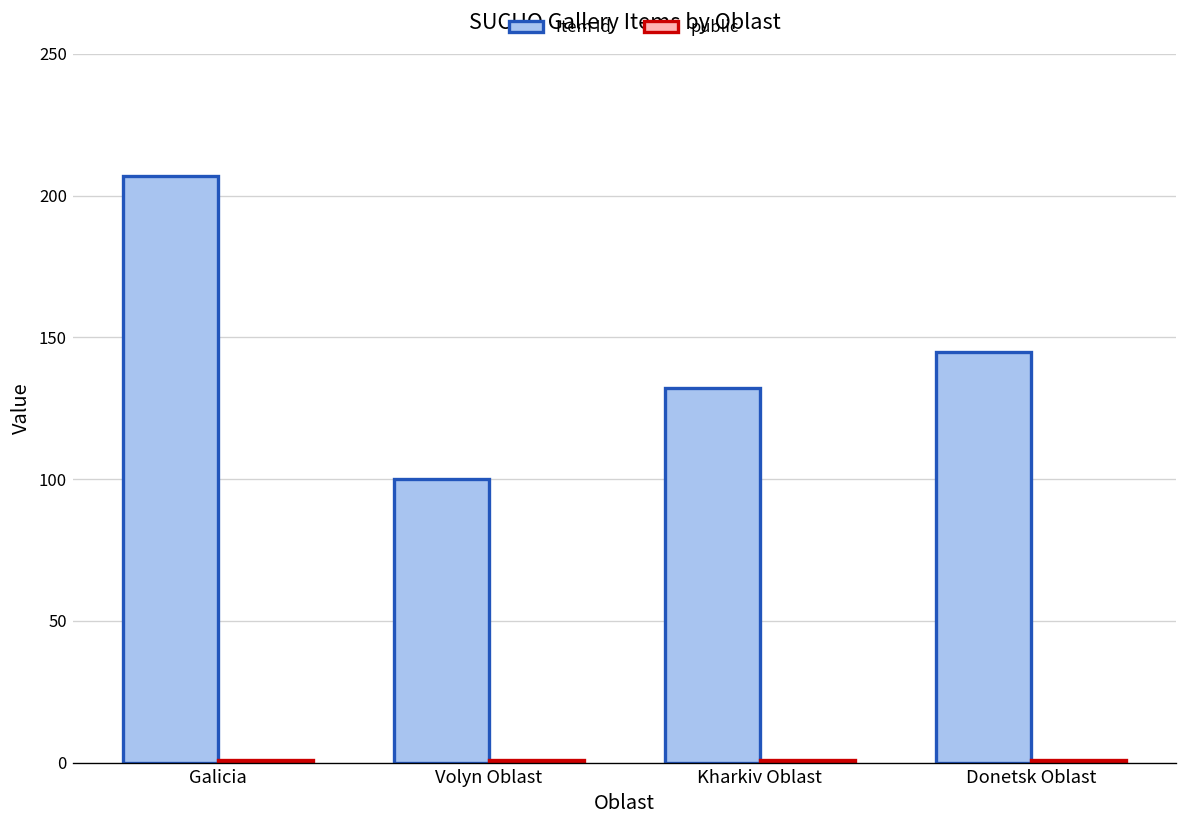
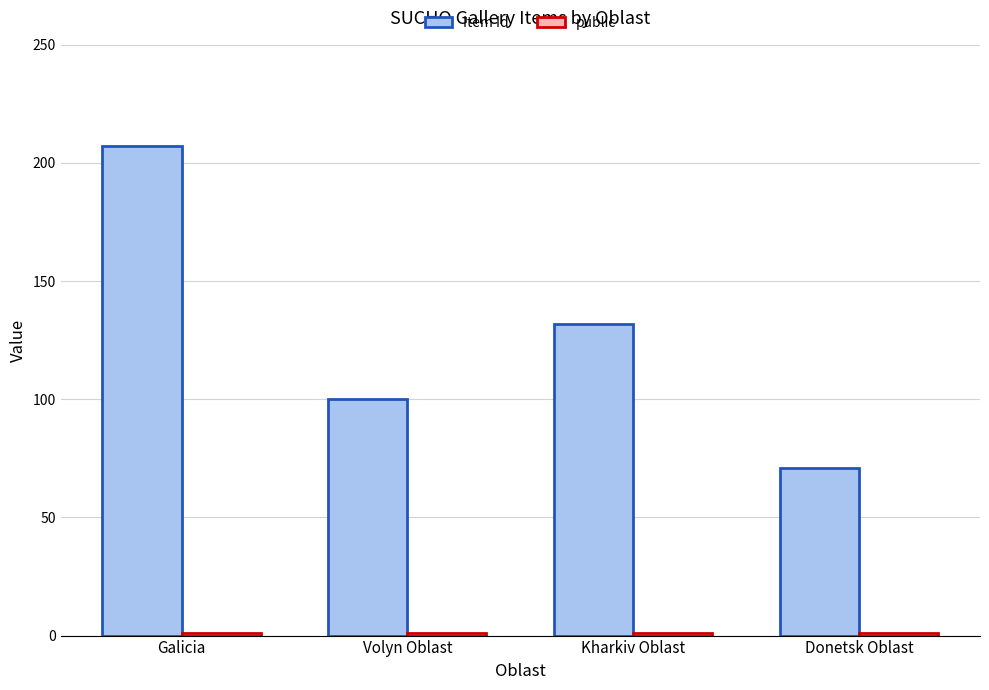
  {
    "Item Id": {
      "Galicia": 207,
      "Volyn Oblast": 100,
      "Kharkiv Oblast": 132,
-     "Donetsk Oblast": 145
+     "Donetsk Oblast": 71
    }
  }
